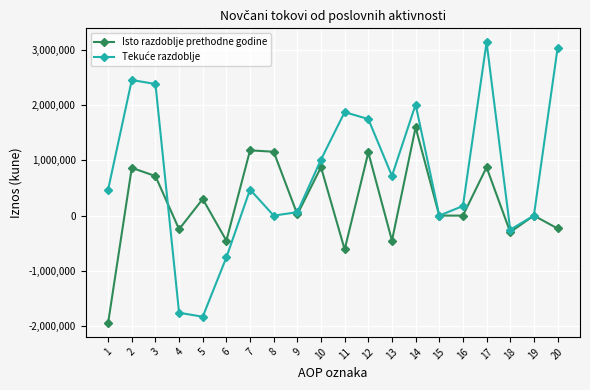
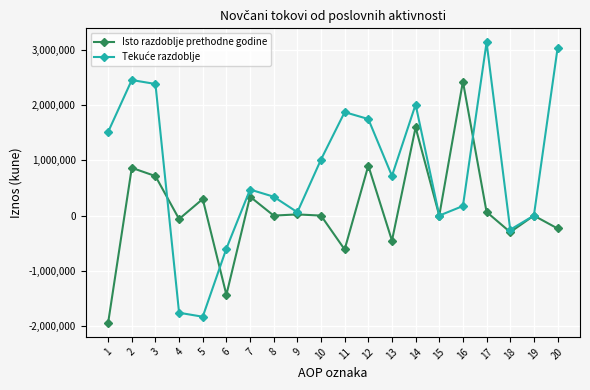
  {
    "Isto razdoblje prethodne godine": {
      "1": "-1,900,000",
      "2": "900,000",
      "3": "700,000",
-     "4": "-200,000",
+     "4": "-100,000",
      "5": "300,000",
-     "6": "-500,000",
-     "7": "1,200,000",
-     "8": "1,200,000",
-     "10": "900,000",
+     "6": "-1,400,000",
+     "7": "300,000",
+     "8": "0",
+     "10": "0",
      "11": "-600,000",
-     "12": "1,100,000",
+     "12": "900,000",
      "13": "-500,000",
      "14": "1,600,000",
-     "16": "0",
-     "17": "900,000",
+     "16": "2,400,000",
+     "17": "100,000",
      "20": "-200,000"
    },
    "Tekuće razdoblje": {
-     "1": "500,000",
+     "1": "1,500,000",
      "2": "2,500,000",
      "3": "2,400,000",
      "4": "-1,800,000",
      "5": "-1,800,000",
-     "6": "-800,000",
+     "6": "-600,000",
      "7": "500,000",
-     "8": "0",
+     "8": "300,000",
      "10": "1,000,000",
      "11": "1,900,000",
      "12": "1,700,000",
      "13": "700,000",
      "14": "2,000,000",
      "16": "200,000",
      "17": "3,100,000",
      "20": "3,000,000"
    }
  }
